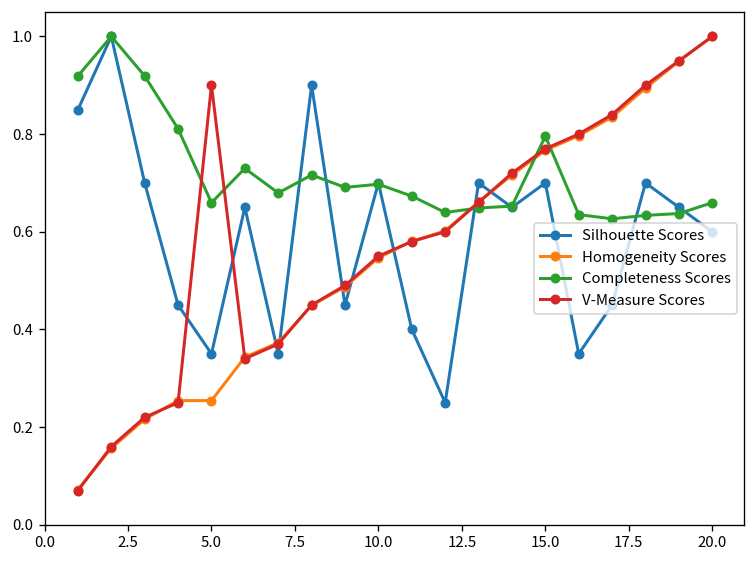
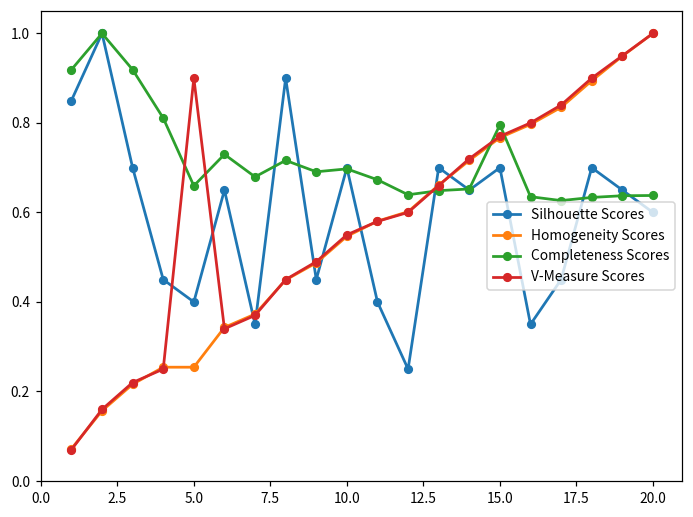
  {
    "Silhouette Scores": {
-     "5.0": 0.35,
+     "5.0": 0.40,
      "15.0": 0.70
    },
    "Homogeneity Scores": {
      "5.0": 0.25
    },
    "Completeness Scores": {
      "5.0": 0.66,
      "15.0": 0.80,
-     "20.0": 0.66
+     "20.0": 0.64
    },
    "V-Measure Scores": {
      "5.0": 0.90
    }
  }
